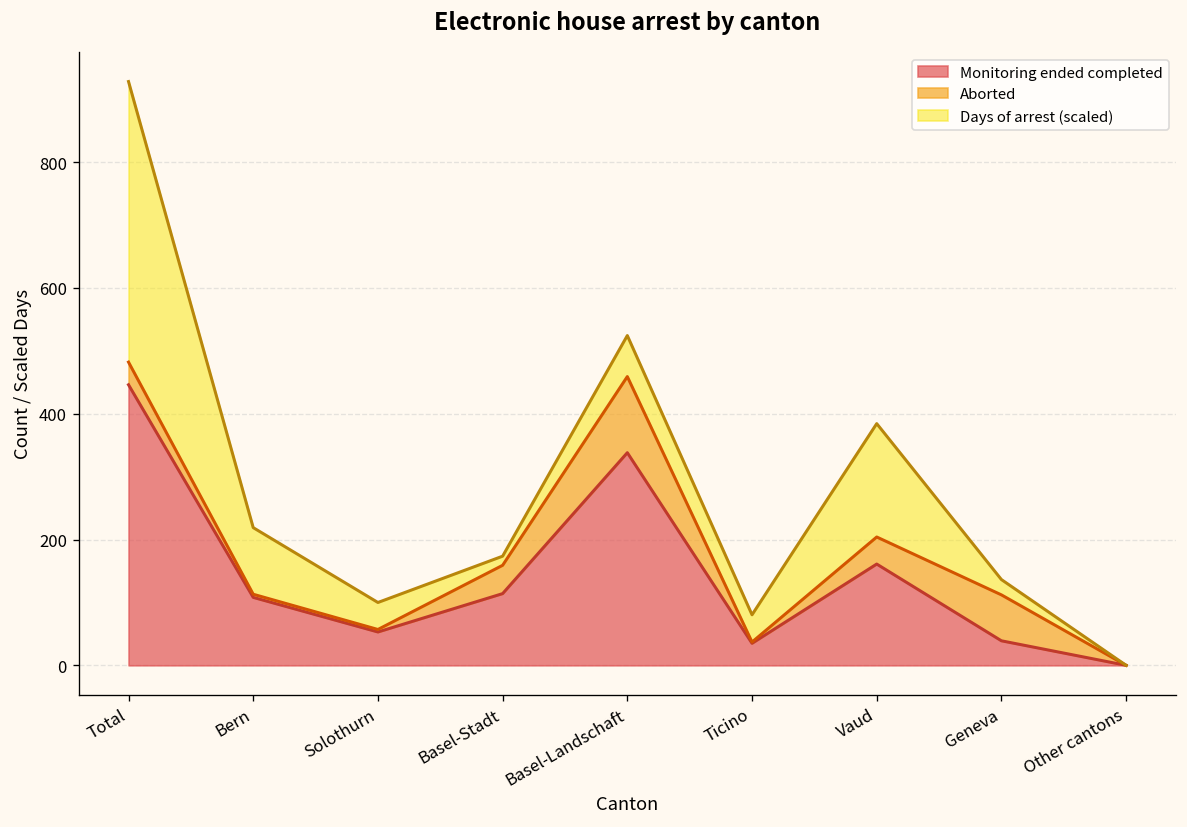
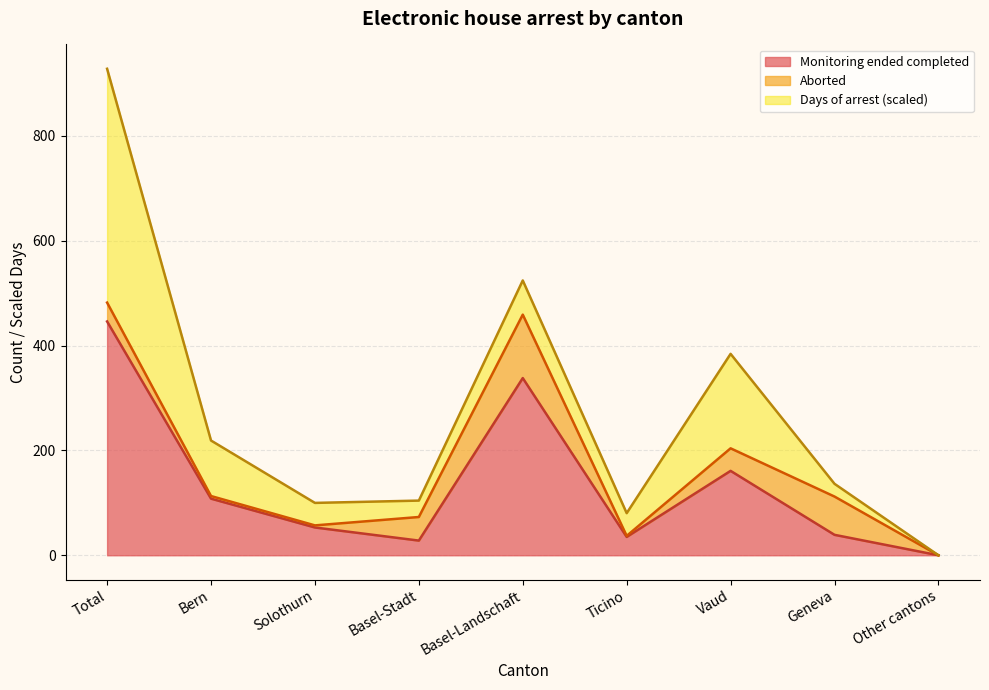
  {
    "Monitoring ended completed": {
      "Total": 450,
      "Bern": 110,
-     "Basel-Stadt": 110,
+     "Basel-Stadt": 30,
      "Basel-Landschaft": 340,
      "Vaud": 160,
      "Geneva": 40
    },
    "Aborted": {
      "Total": 40,
      "Bern": 10,
      "Basel-Stadt": 50,
      "Basel-Landschaft": 120,
      "Vaud": 40,
      "Geneva": 70
    },
    "Days of arrest (scaled)": {
      "Total": 450,
      "Bern": 110,
      "Solothurn": 40,
-     "Basel-Stadt": 10,
+     "Basel-Stadt": 30,
      "Basel-Landschaft": 70,
      "Ticino": 40,
      "Vaud": 180,
      "Geneva": 20
    }
  }
